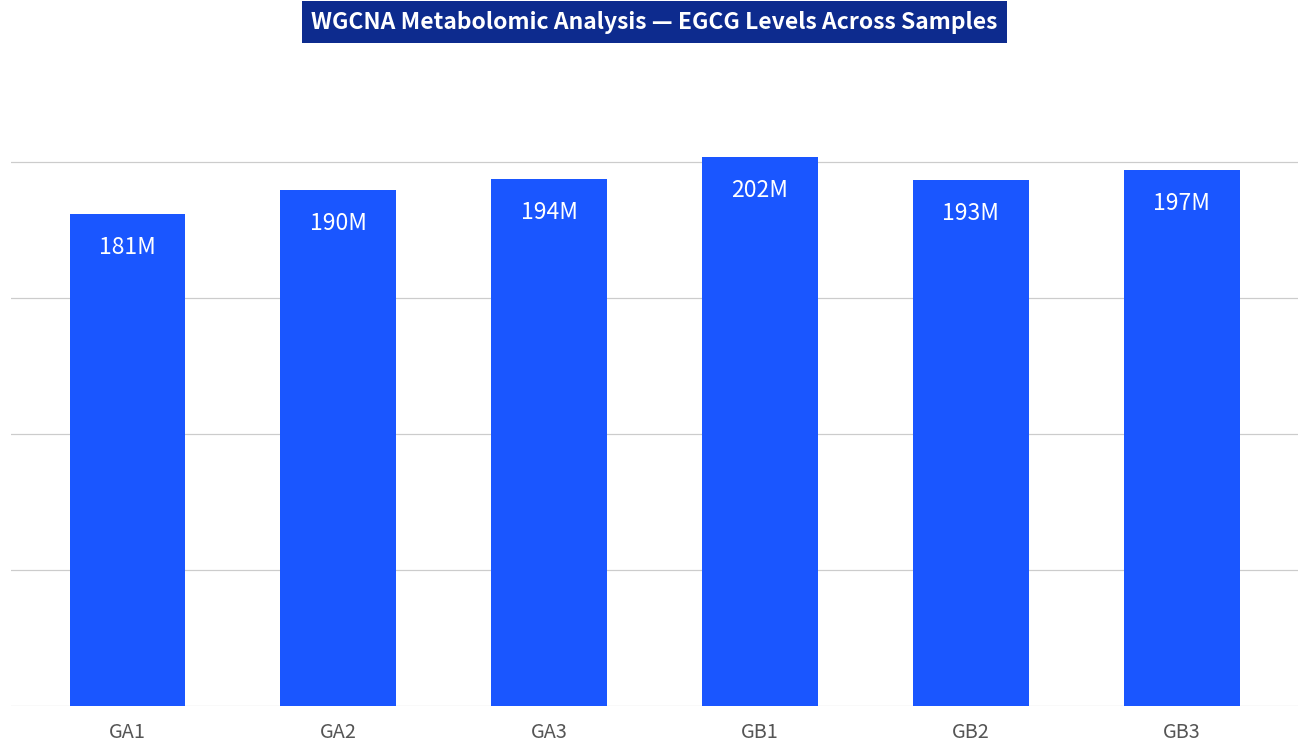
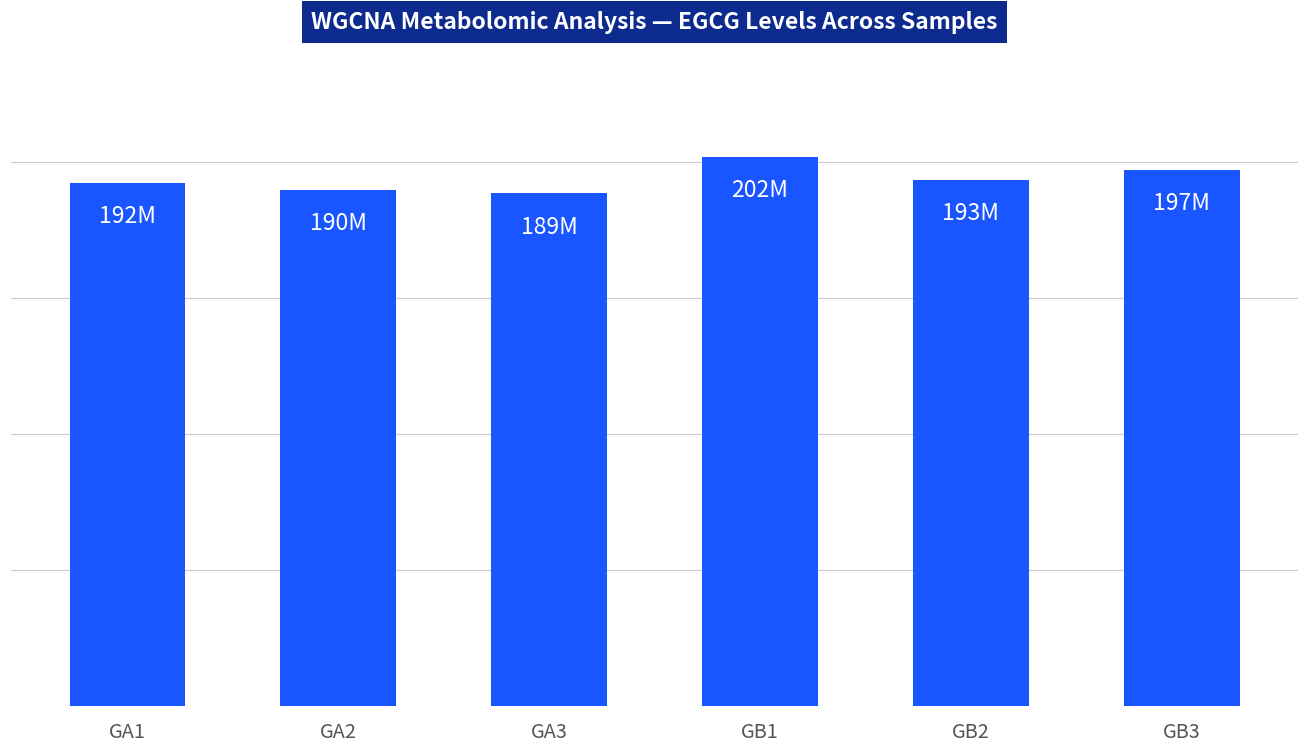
  {
-   "GA1": "181M",
+   "GA1": "192M",
    "GA2": "190M",
-   "GA3": "194M",
+   "GA3": "189M",
    "GB1": "202M",
    "GB2": "193M",
    "GB3": "197M"
  }
